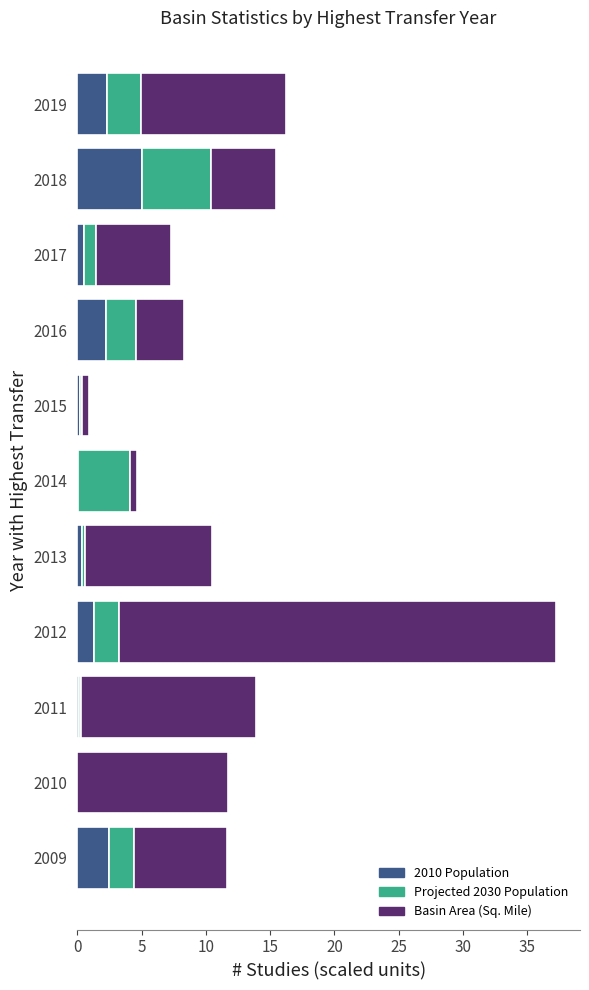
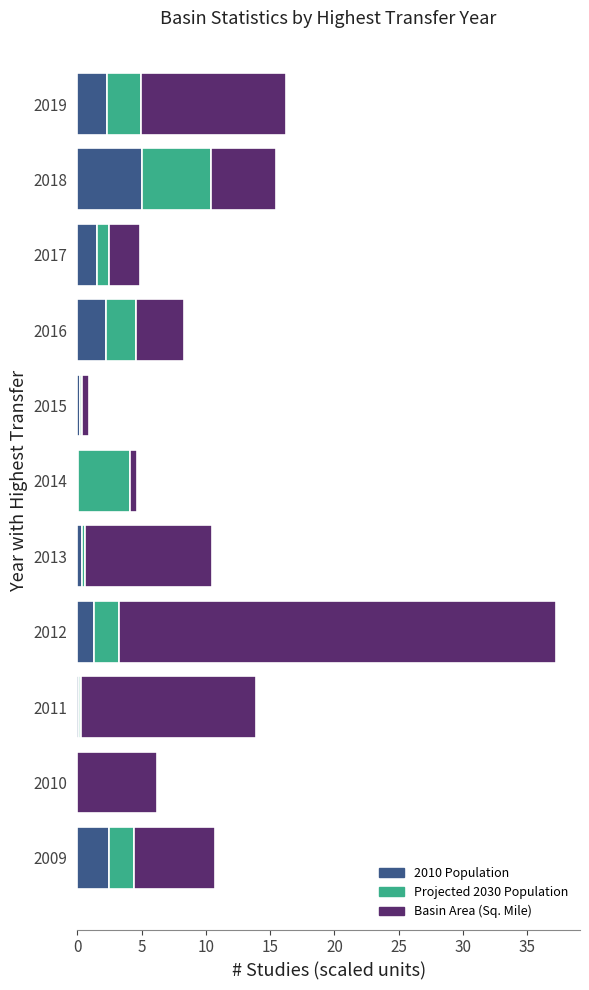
  {
    "2010 Population": {
      "2019": 2.3,
      "2018": 5.0,
-     "2017": 0.5,
+     "2017": 1.5,
      "2016": 2.2,
      "2013": 0.4,
      "2012": 1.3,
      "2009": 2.5
    },
    "Projected 2030 Population": {
      "2019": 2.6,
      "2018": 5.3,
      "2017": 0.9,
      "2016": 2.3,
      "2014": 4.0,
      "2013": 0.2,
      "2012": 1.9,
      "2009": 2.0
    },
    "Basin Area (Sq. Mile)": {
      "2019": 11.3,
      "2018": 5.1,
-     "2017": 5.8,
+     "2017": 2.4,
      "2016": 3.8,
      "2015": 0.6,
      "2014": 0.5,
      "2013": 9.9,
      "2012": 34.0,
      "2011": 13.6,
-     "2010": 11.7,
-     "2009": 7.2
+     "2010": 6.2,
+     "2009": 6.3
    }
  }
